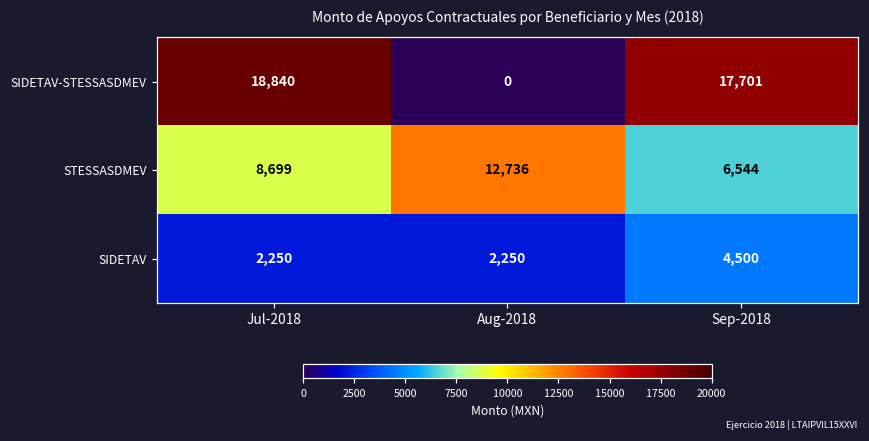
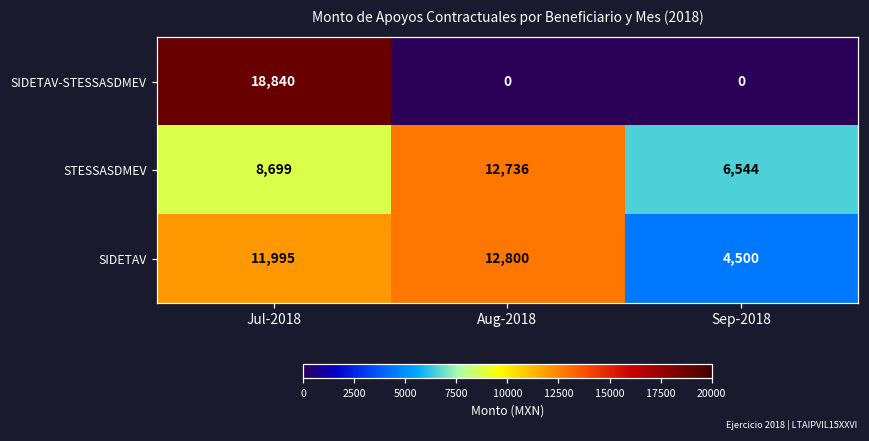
  {
    "SIDETAV-STESSASDMEV": {
      "Jul-2018": "18,840",
      "Aug-2018": "0",
-     "Sep-2018": "17,701"
+     "Sep-2018": "0"
    },
    "STESSASDMEV": {
      "Jul-2018": "8,699",
      "Aug-2018": "12,736",
      "Sep-2018": "6,544"
    },
    "SIDETAV": {
-     "Jul-2018": "2,250",
-     "Aug-2018": "2,250",
+     "Jul-2018": "11,995",
+     "Aug-2018": "12,800",
      "Sep-2018": "4,500"
    }
  }
